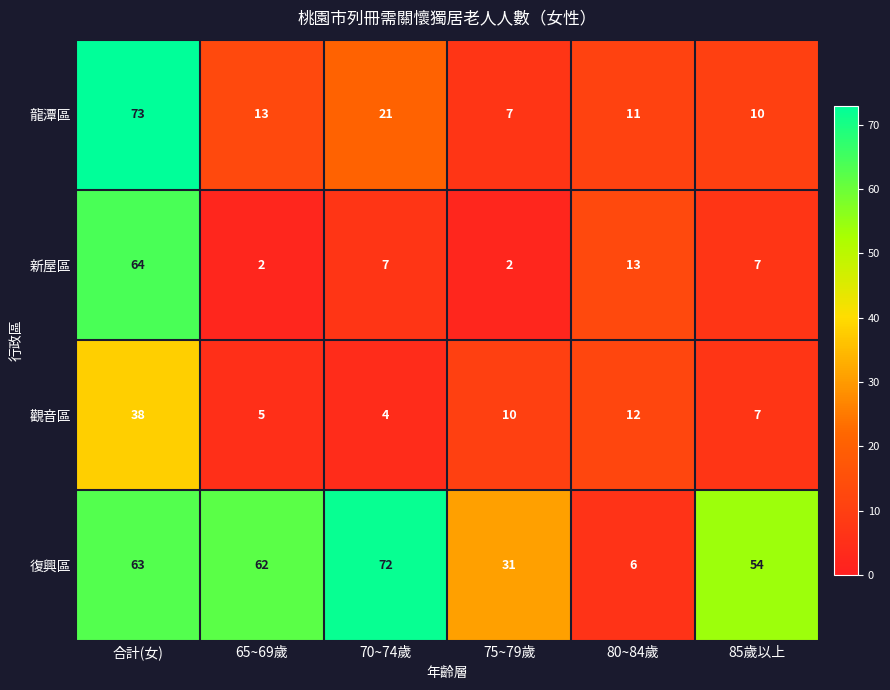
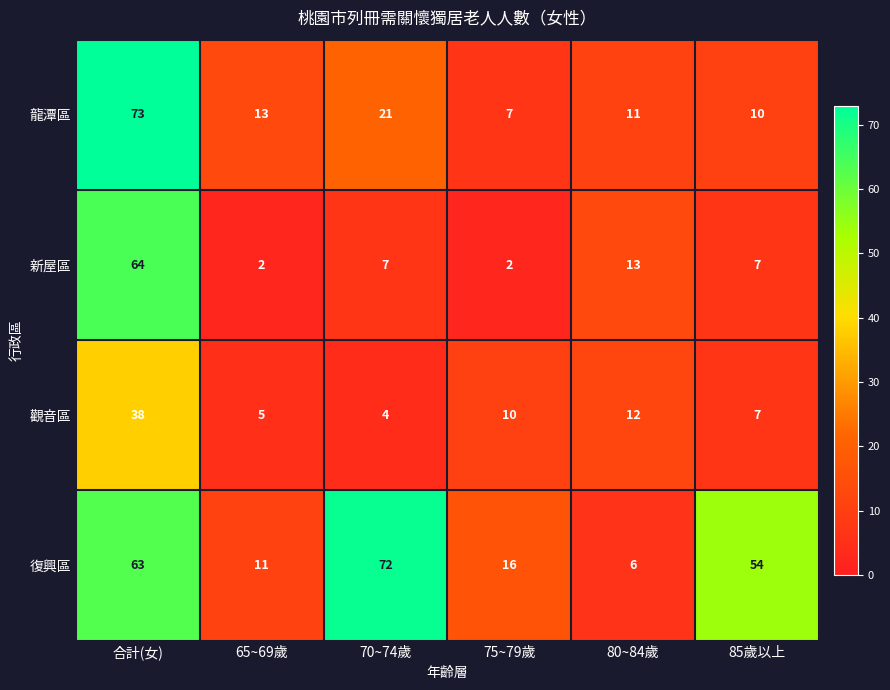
  {
    "龍潭區": {
      "合計(女)": 73,
      "65~69歲": 13,
      "70~74歲": 21,
      "75~79歲": 7,
      "80~84歲": 11,
      "85歲以上": 10
    },
    "新屋區": {
      "合計(女)": 64,
      "65~69歲": 2,
      "70~74歲": 7,
      "75~79歲": 2,
      "80~84歲": 13,
      "85歲以上": 7
    },
    "觀音區": {
      "合計(女)": 38,
      "65~69歲": 5,
      "70~74歲": 4,
      "75~79歲": 10,
      "80~84歲": 12,
      "85歲以上": 7
    },
    "復興區": {
      "合計(女)": 63,
-     "65~69歲": 62,
+     "65~69歲": 11,
      "70~74歲": 72,
-     "75~79歲": 31,
+     "75~79歲": 16,
      "80~84歲": 6,
      "85歲以上": 54
    }
  }
